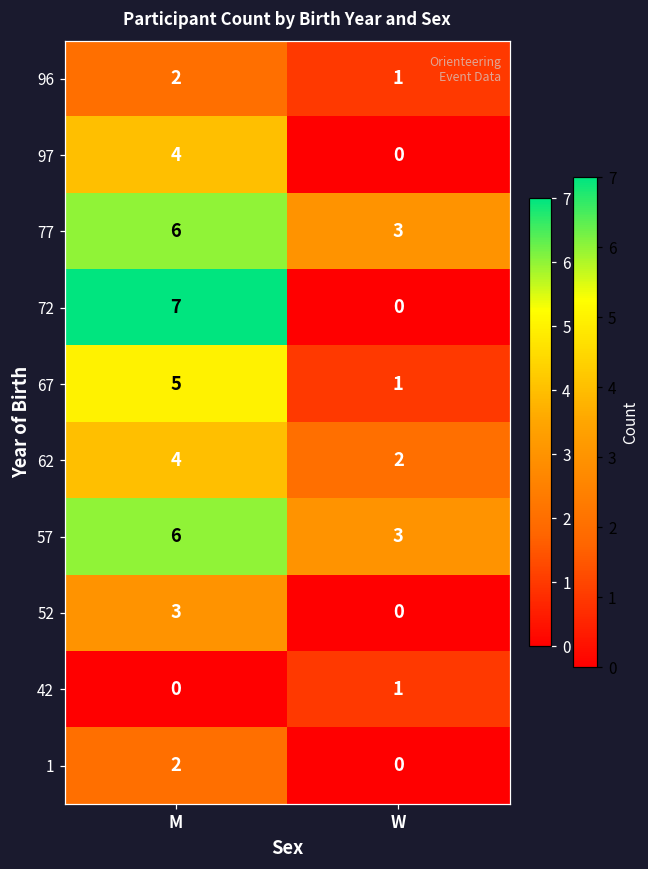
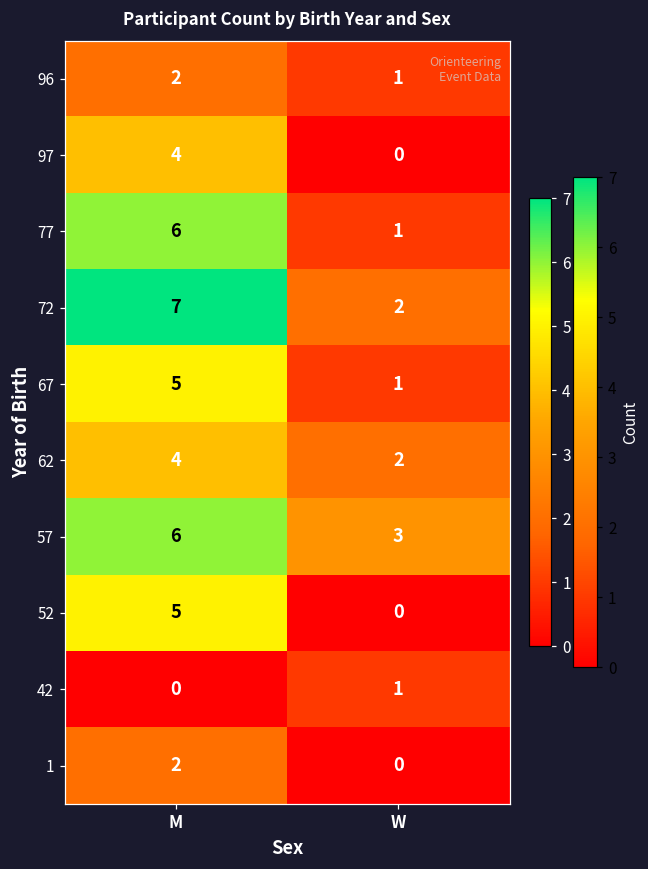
  {
    "96": {
      "M": 2
    },
    "97": {
      "M": 4,
      "W": 0
    },
    "77": {
      "M": 6,
-     "W": 3
+     "W": 1
    },
    "72": {
      "M": 7,
-     "W": 0
+     "W": 2
    },
    "67": {
      "M": 5,
      "W": 1
    },
    "62": {
      "M": 4,
      "W": 2
    },
    "57": {
      "M": 6,
      "W": 3
    },
    "52": {
-     "M": 3,
+     "M": 5,
      "W": 0
    },
    "42": {
      "M": 0,
      "W": 1
    },
    "1": {
      "M": 2,
      "W": 0
    }
  }
